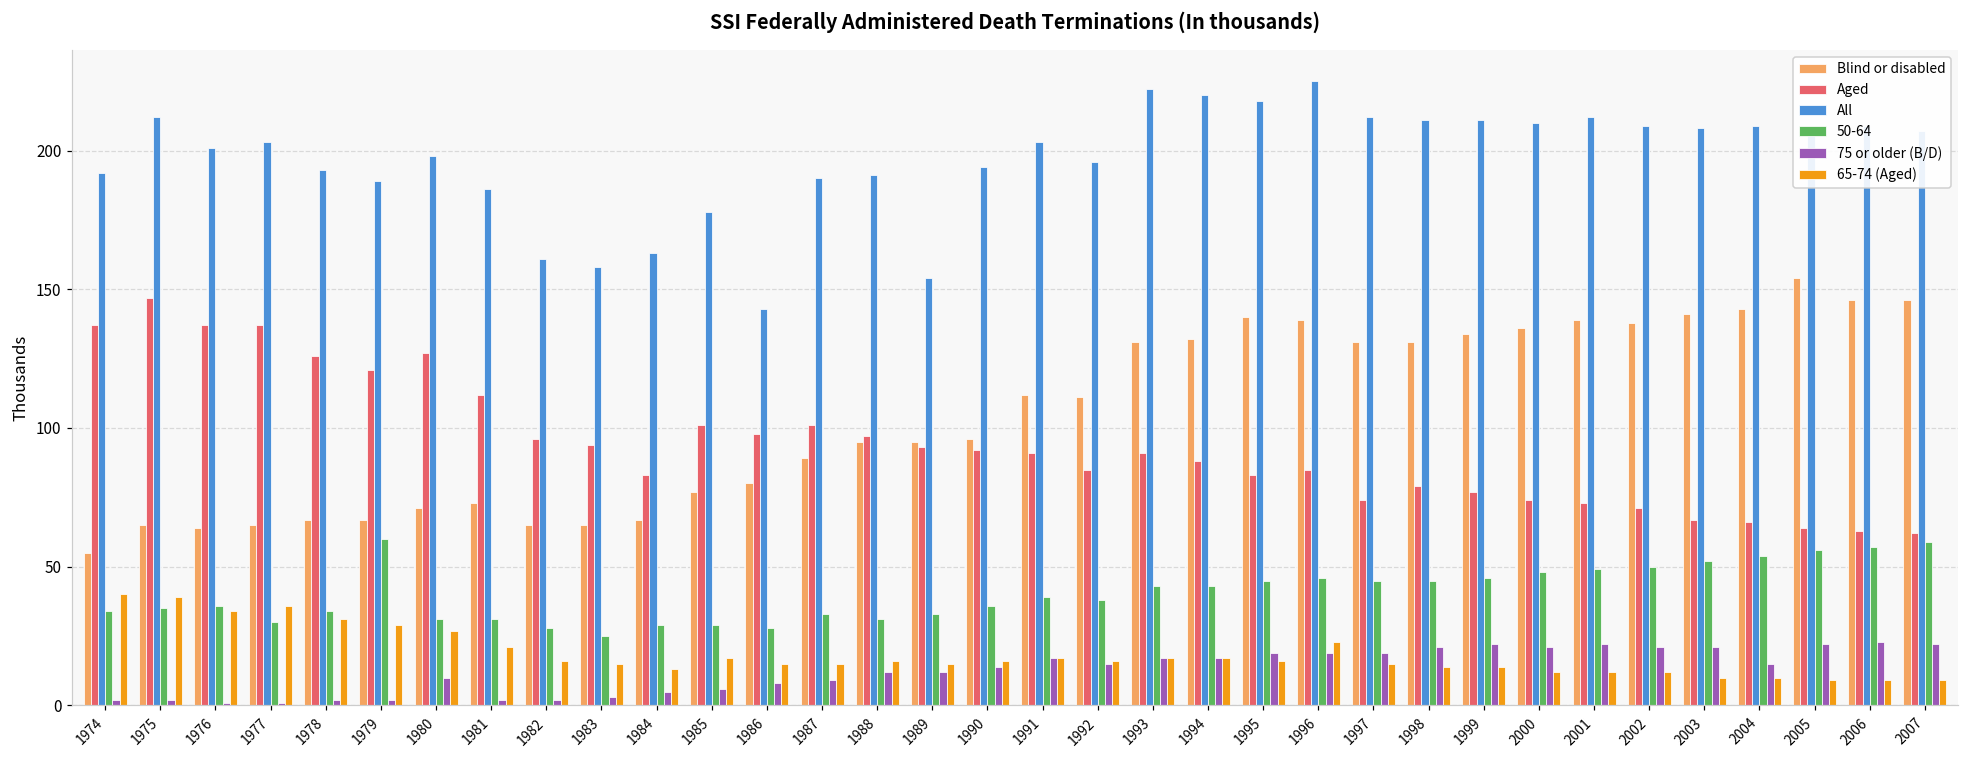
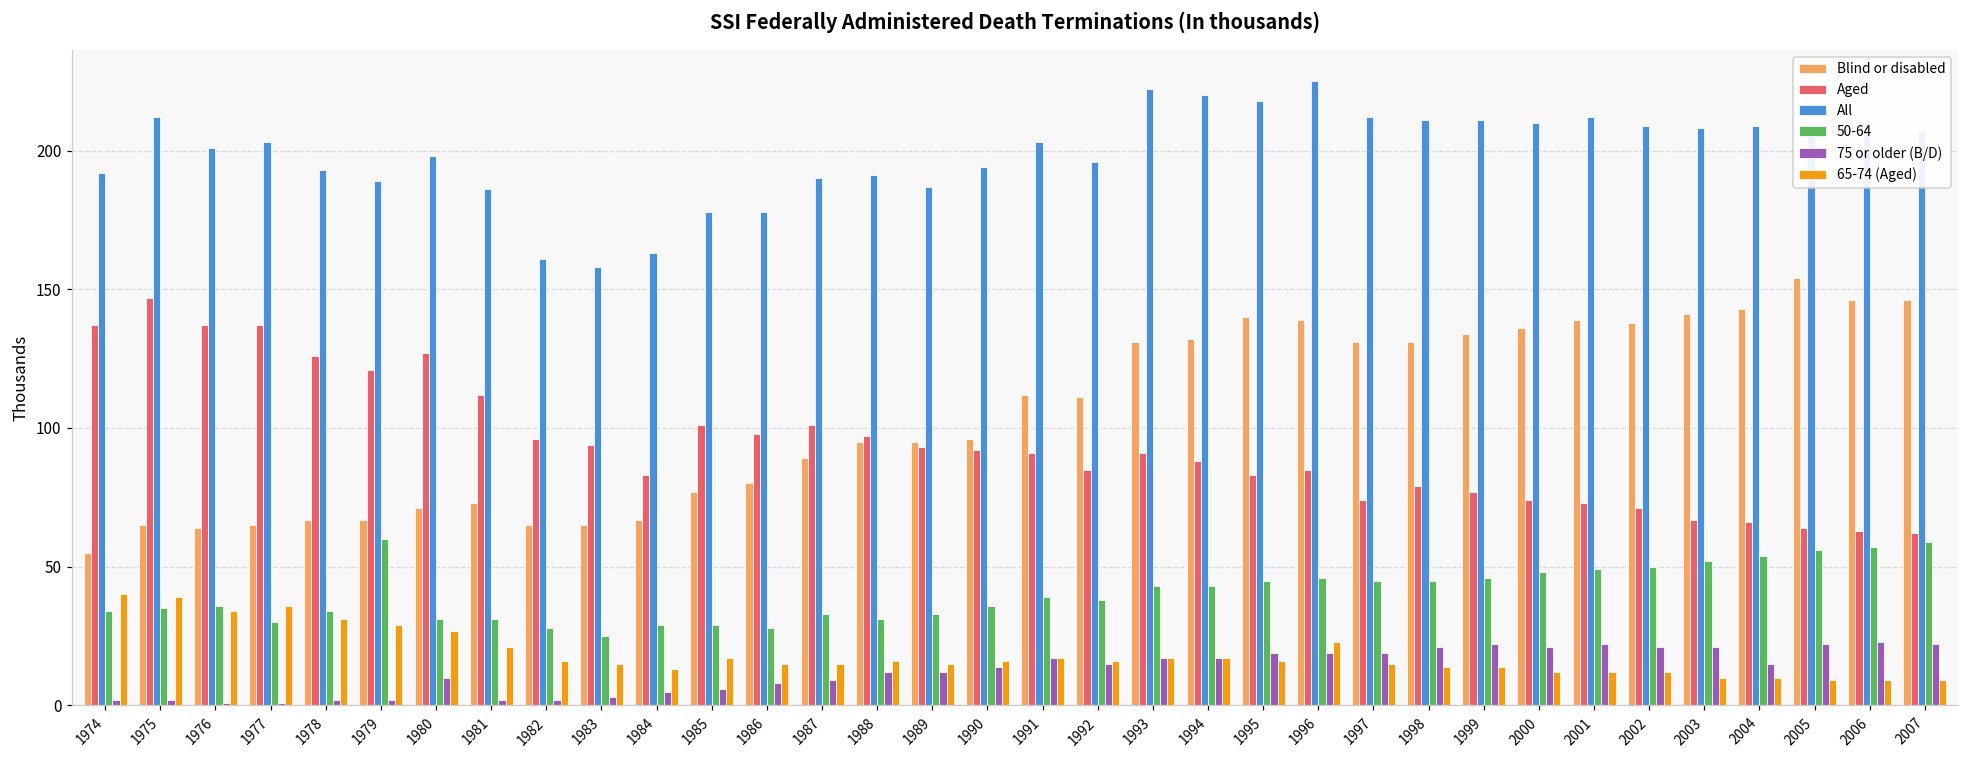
  {
    "All": {
      "1974": 192,
      "1975": 212,
      "1976": 201,
      "1977": 203,
      "1978": 193,
      "1979": 189,
      "1980": 198,
      "1981": 186,
      "1982": 161,
      "1983": 158,
      "1984": 163,
      "1985": 178,
-     "1986": 143,
+     "1986": 178,
      "1987": 190,
      "1988": 191,
-     "1989": 154,
+     "1989": 187,
      "1990": 194,
      "1991": 203,
      "1992": 196,
      "1993": 222,
      "1994": 220,
      "1995": 218,
      "1996": 225,
      "1997": 212,
      "1998": 211,
      "1999": 211,
      "2000": 210,
      "2001": 212,
      "2002": 209,
      "2003": 208,
      "2004": 209
    }
  }
